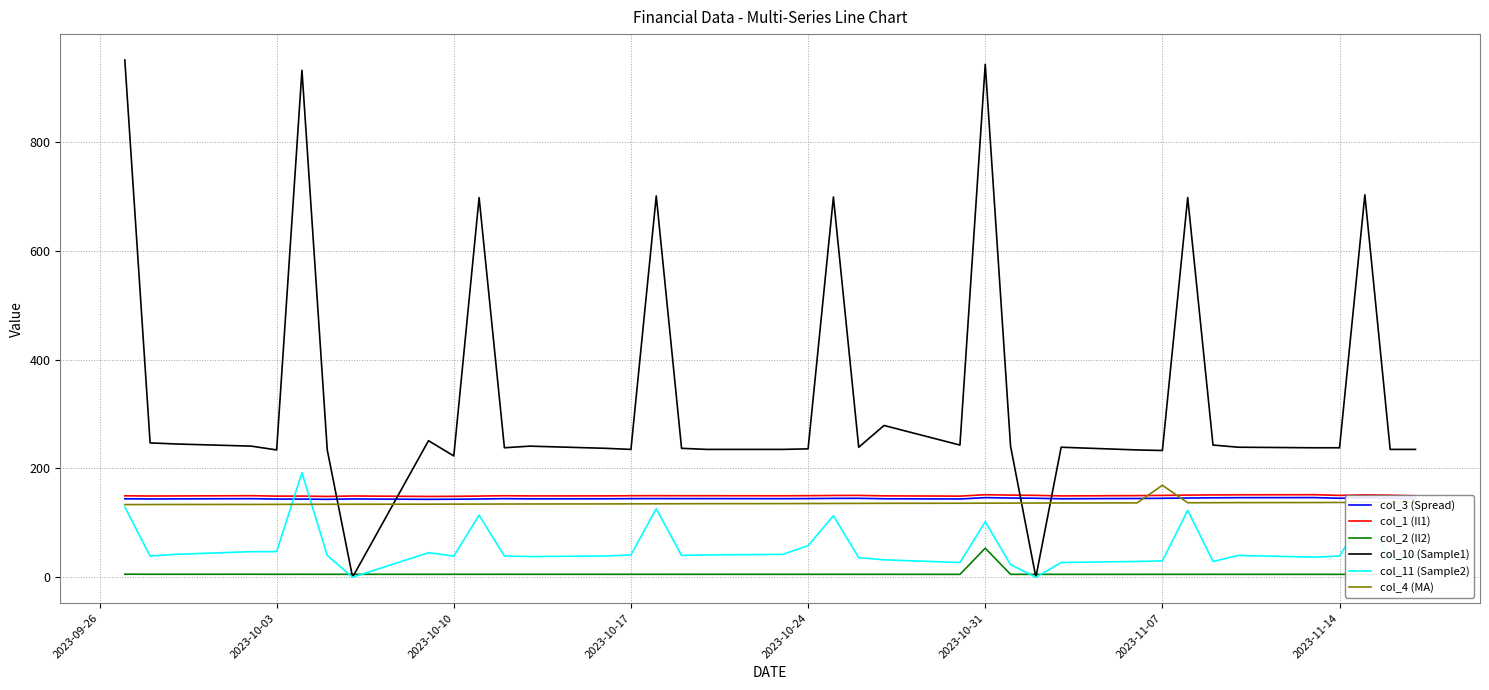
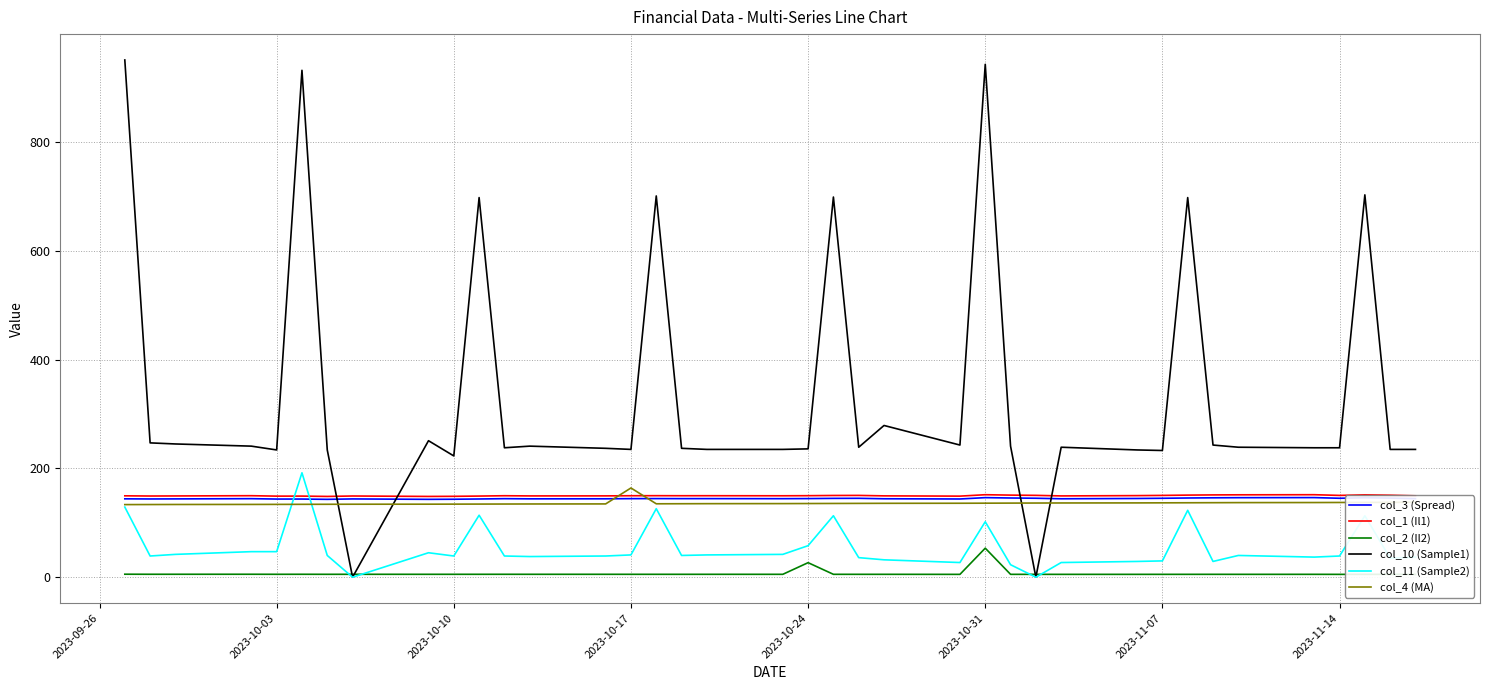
  {
    "col_3 (Spread)": {
      "2023-10-03": 140,
      "2023-10-10": 140,
      "2023-10-17": 140,
      "2023-10-24": 140,
      "2023-10-31": 150,
      "2023-11-07": 150,
      "2023-11-14": 150
    },
    "col_1 (Il1)": {
      "2023-10-03": 150,
      "2023-10-10": 150,
      "2023-10-17": 150,
      "2023-10-24": 150,
      "2023-10-31": 150,
      "2023-11-07": 150,
      "2023-11-14": 150
    },
    "col_2 (Il2)": {
      "2023-10-03": 10,
      "2023-10-10": 10,
      "2023-10-17": 10,
-     "2023-10-24": 10,
+     "2023-10-24": 30,
      "2023-10-31": 50,
      "2023-11-07": 10,
      "2023-11-14": 10
    },
    "col_10 (Sample1)": {
      "2023-10-03": 230,
      "2023-10-10": 220,
      "2023-10-17": 240,
      "2023-10-24": 240,
      "2023-10-31": 940,
      "2023-11-07": 230,
      "2023-11-14": 240
    },
    "col_11 (Sample2)": {
      "2023-10-03": 50,
      "2023-10-10": 40,
      "2023-10-17": 40,
      "2023-10-24": 60,
      "2023-10-31": 100,
      "2023-11-07": 30,
      "2023-11-14": 40
    },
    "col_4 (MA)": {
      "2023-10-03": 130,
      "2023-10-10": 130,
-     "2023-10-17": 130,
+     "2023-10-17": 160,
      "2023-10-24": 140,
      "2023-10-31": 140,
-     "2023-11-07": 170,
+     "2023-11-07": 140,
      "2023-11-14": 140
    }
  }
